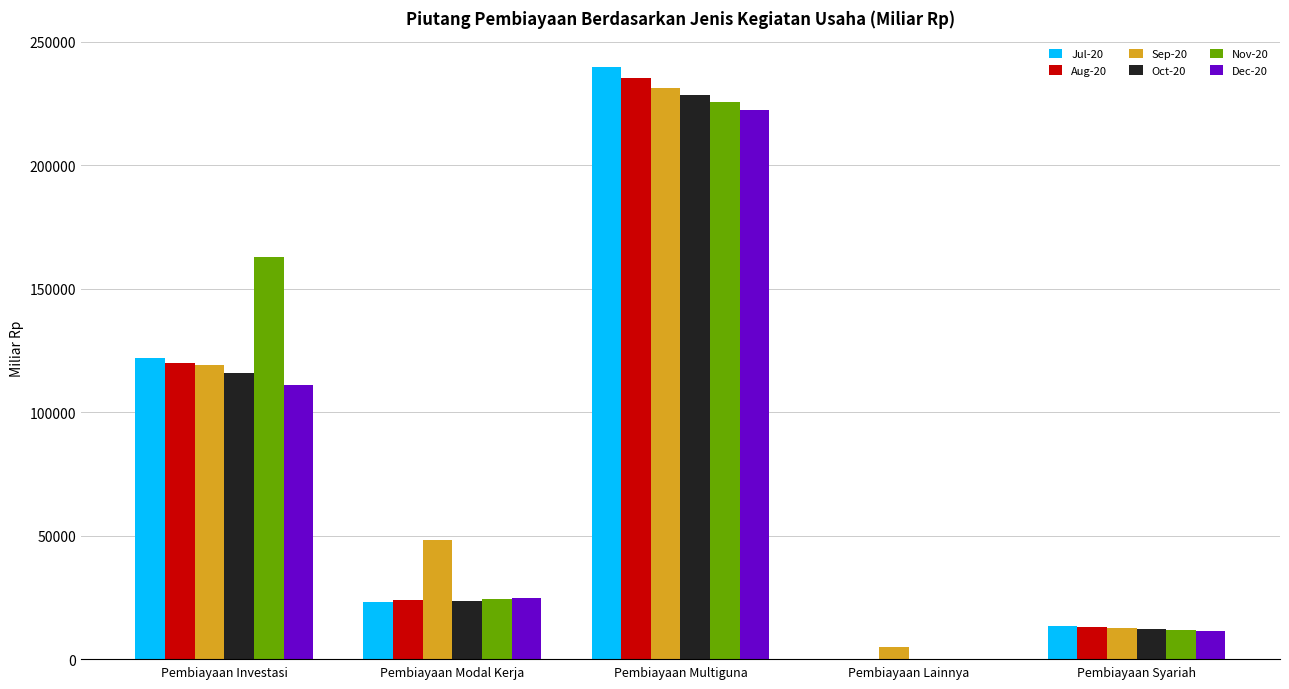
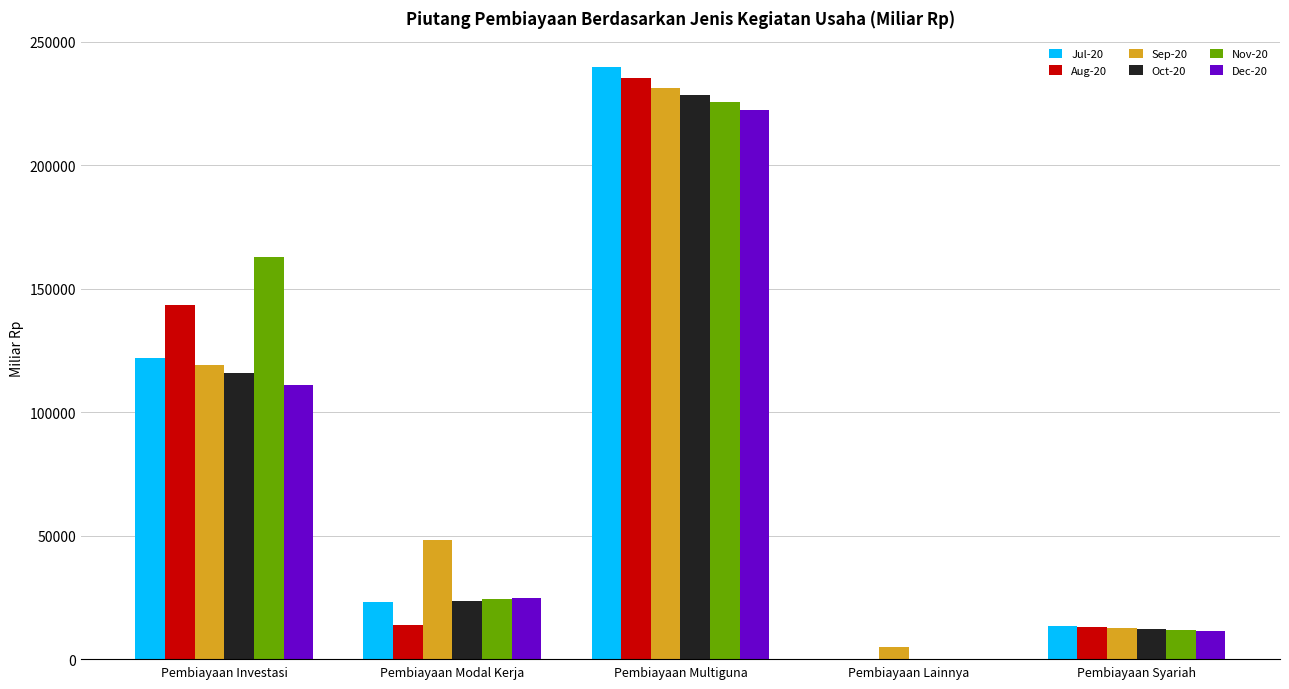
  {
    "Jul-20": {
      "Pembiayaan Investasi": 122000,
      "Pembiayaan Modal Kerja": 23000,
      "Pembiayaan Multiguna": 240000,
      "Pembiayaan Syariah": 13000
    },
    "Aug-20": {
-     "Pembiayaan Investasi": 120000,
-     "Pembiayaan Modal Kerja": 24000,
+     "Pembiayaan Investasi": 144000,
+     "Pembiayaan Modal Kerja": 14000,
      "Pembiayaan Multiguna": 235000,
      "Pembiayaan Syariah": 13000
    },
    "Sep-20": {
      "Pembiayaan Investasi": 119000,
      "Pembiayaan Modal Kerja": 48000,
      "Pembiayaan Multiguna": 231000,
      "Pembiayaan Lainnya": 5000,
      "Pembiayaan Syariah": 13000
    },
    "Oct-20": {
      "Pembiayaan Investasi": 116000,
      "Pembiayaan Modal Kerja": 24000,
      "Pembiayaan Multiguna": 228000,
      "Pembiayaan Syariah": 12000
    },
    "Nov-20": {
      "Pembiayaan Investasi": 163000,
      "Pembiayaan Modal Kerja": 24000,
      "Pembiayaan Multiguna": 225000,
      "Pembiayaan Syariah": 12000
    },
    "Dec-20": {
      "Pembiayaan Investasi": 111000,
      "Pembiayaan Modal Kerja": 25000,
      "Pembiayaan Multiguna": 222000,
      "Pembiayaan Syariah": 12000
    }
  }
